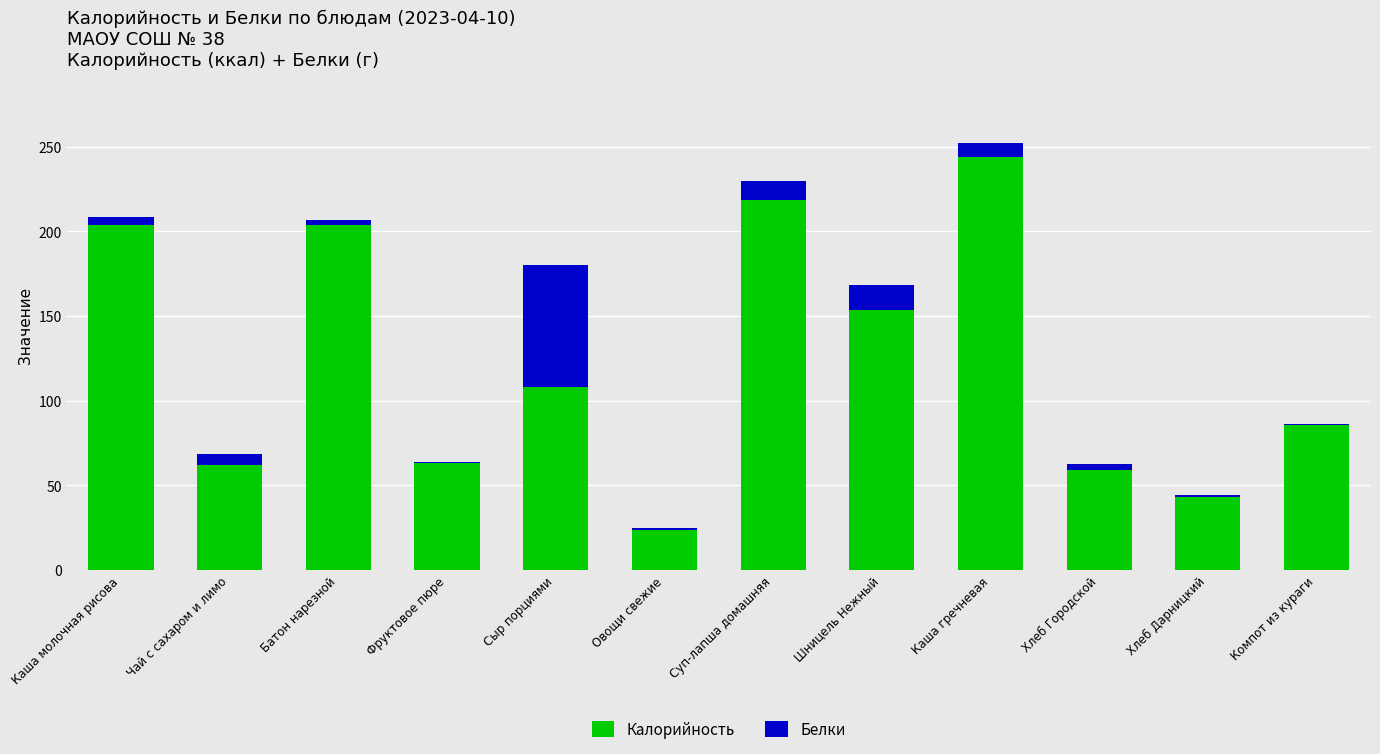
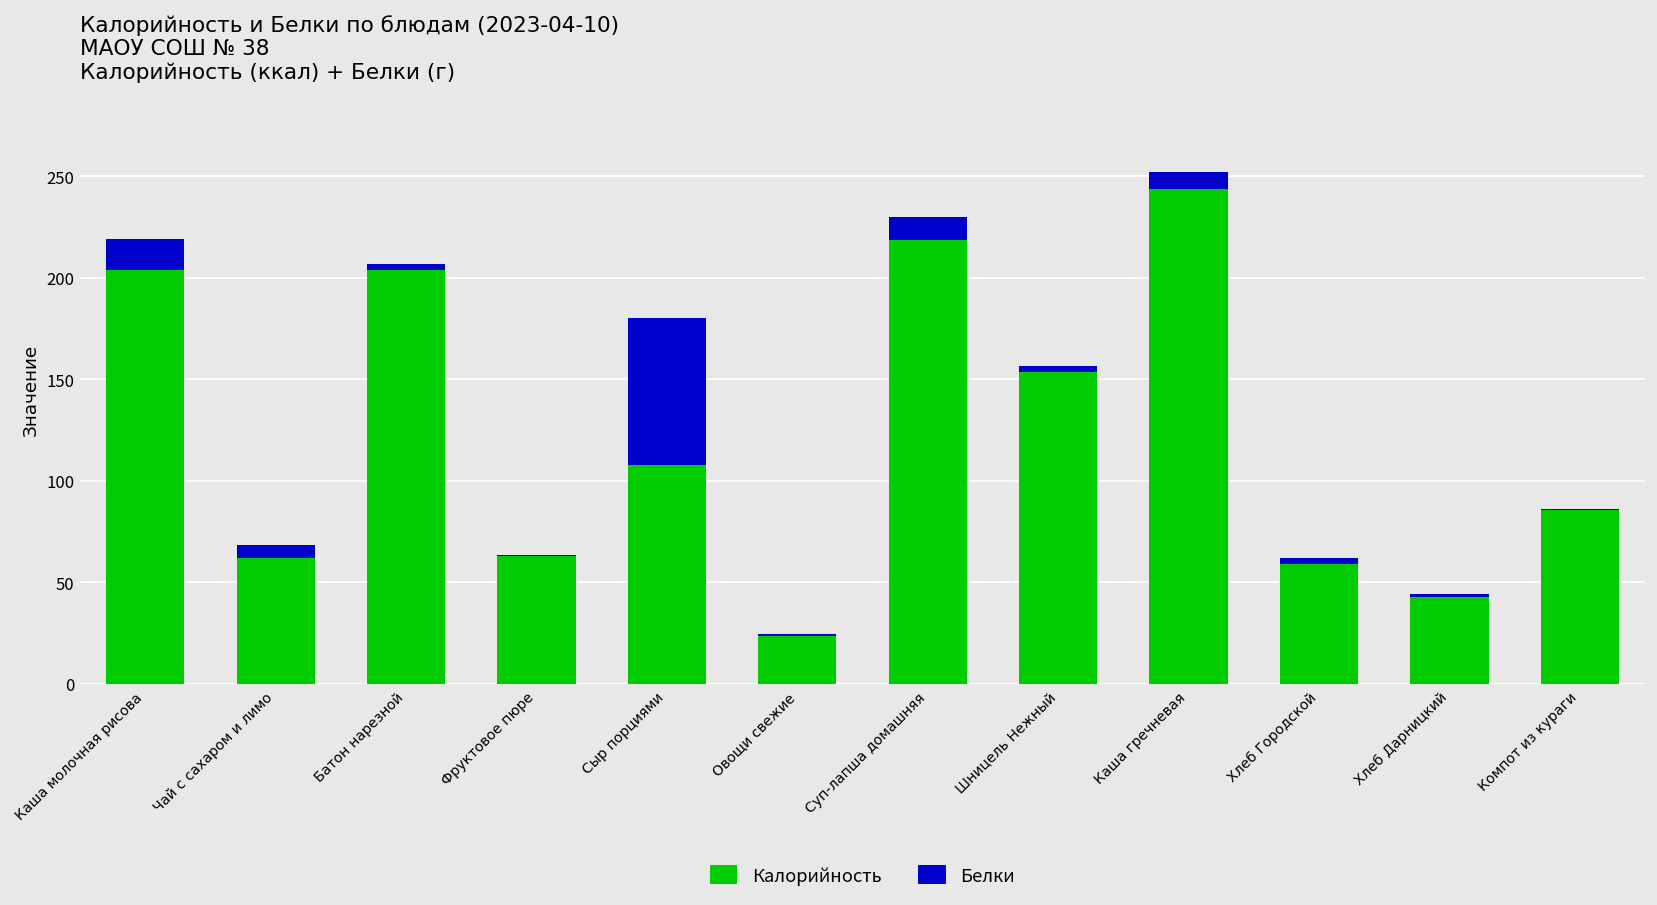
  {
    "Калорийность": {
      "Каша молочная рисова": 204,
      "Чай с сахаром и лимо": 62,
      "Батон нарезной": 204,
      "Фруктовое пюре": 63,
      "Сыр порциями": 108,
      "Овощи свежие": 23,
      "Суп-лапша домашняя": 219,
      "Шницель Нежный": 154,
      "Каша гречневая": 244,
      "Хлеб Городской": 59,
      "Хлеб Дарницкий": 43,
      "Компот из кураги": 86
    },
    "Белки": {
-     "Каша молочная рисова": 4,
+     "Каша молочная рисова": 15,
      "Чай с сахаром и лимо": 6,
      "Батон нарезной": 3,
      "Сыр порциями": 72,
      "Суп-лапша домашняя": 11,
-     "Шницель Нежный": 15,
+     "Шницель Нежный": 3,
      "Каша гречневая": 9,
      "Хлеб Городской": 3
    }
  }
